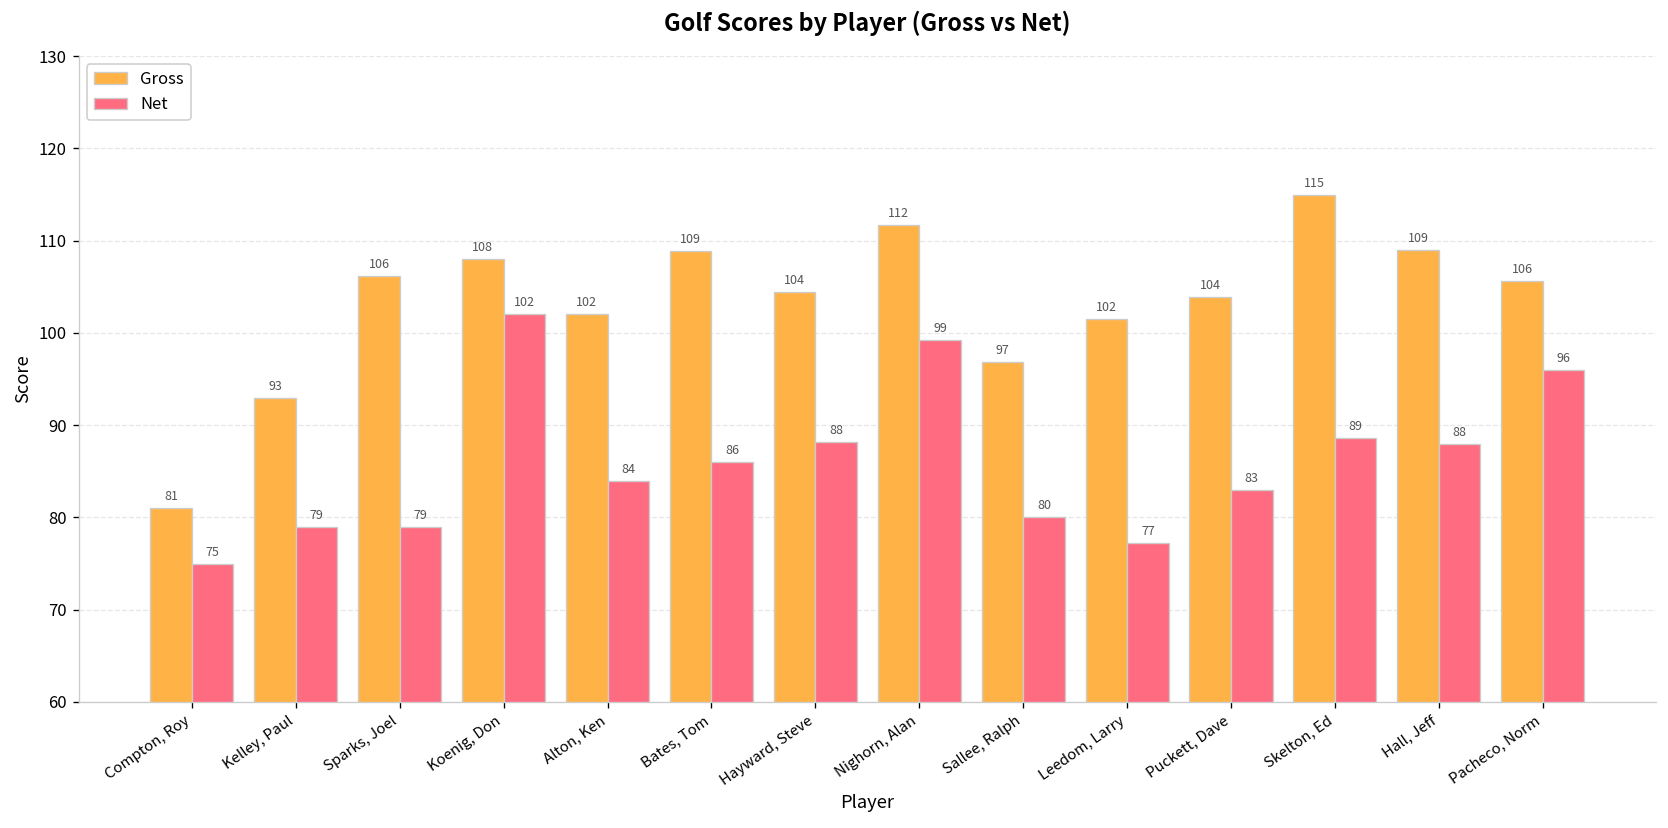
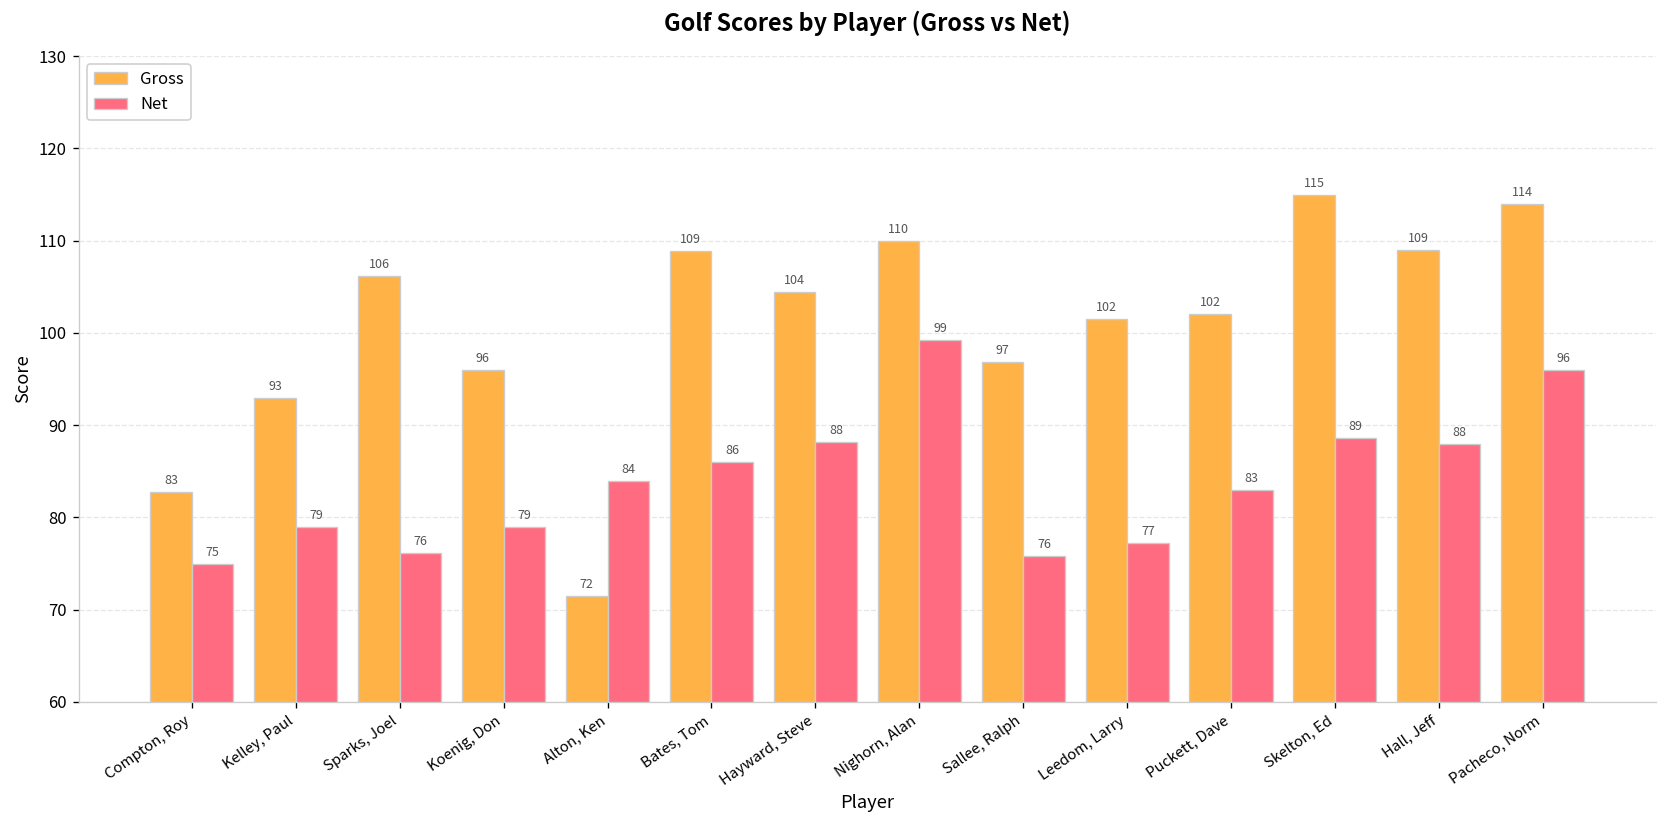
  {
    "Gross": {
-     "Compton, Roy": 81,
+     "Compton, Roy": 83,
      "Kelley, Paul": 93,
      "Sparks, Joel": 106,
-     "Koenig, Don": 108,
-     "Alton, Ken": 102,
+     "Koenig, Don": 96,
+     "Alton, Ken": 72,
      "Bates, Tom": 109,
      "Hayward, Steve": 104,
-     "Nighorn, Alan": 112,
+     "Nighorn, Alan": 110,
      "Sallee, Ralph": 97,
      "Leedom, Larry": 102,
-     "Puckett, Dave": 104,
+     "Puckett, Dave": 102,
      "Skelton, Ed": 115,
      "Hall, Jeff": 109,
-     "Pacheco, Norm": 106
+     "Pacheco, Norm": 114
    },
    "Net": {
      "Compton, Roy": 75,
      "Kelley, Paul": 79,
-     "Sparks, Joel": 79,
-     "Koenig, Don": 102,
+     "Sparks, Joel": 76,
+     "Koenig, Don": 79,
      "Alton, Ken": 84,
      "Bates, Tom": 86,
      "Hayward, Steve": 88,
      "Nighorn, Alan": 99,
-     "Sallee, Ralph": 80,
+     "Sallee, Ralph": 76,
      "Leedom, Larry": 77,
      "Puckett, Dave": 83,
      "Skelton, Ed": 89,
      "Hall, Jeff": 88,
      "Pacheco, Norm": 96
    }
  }
